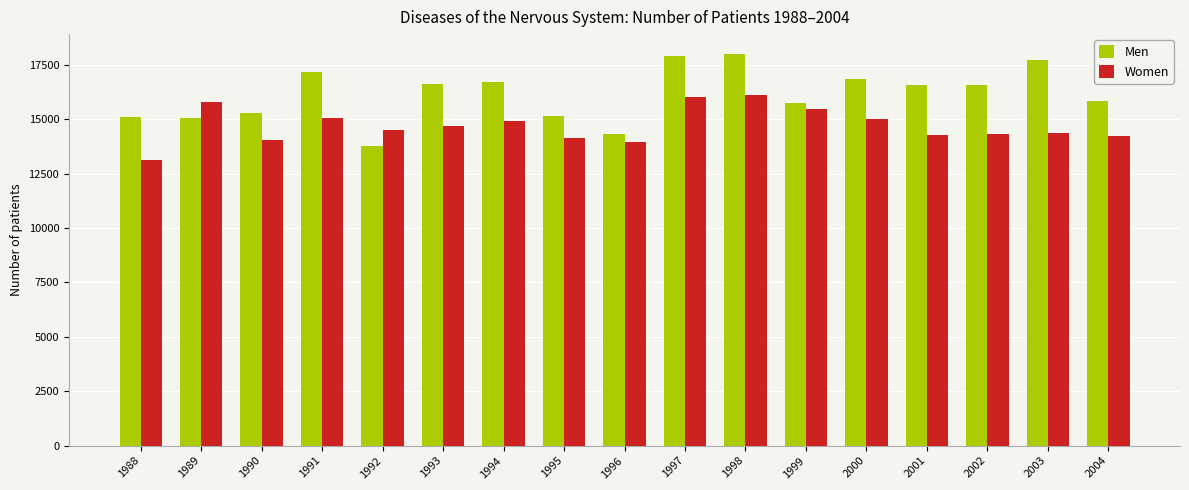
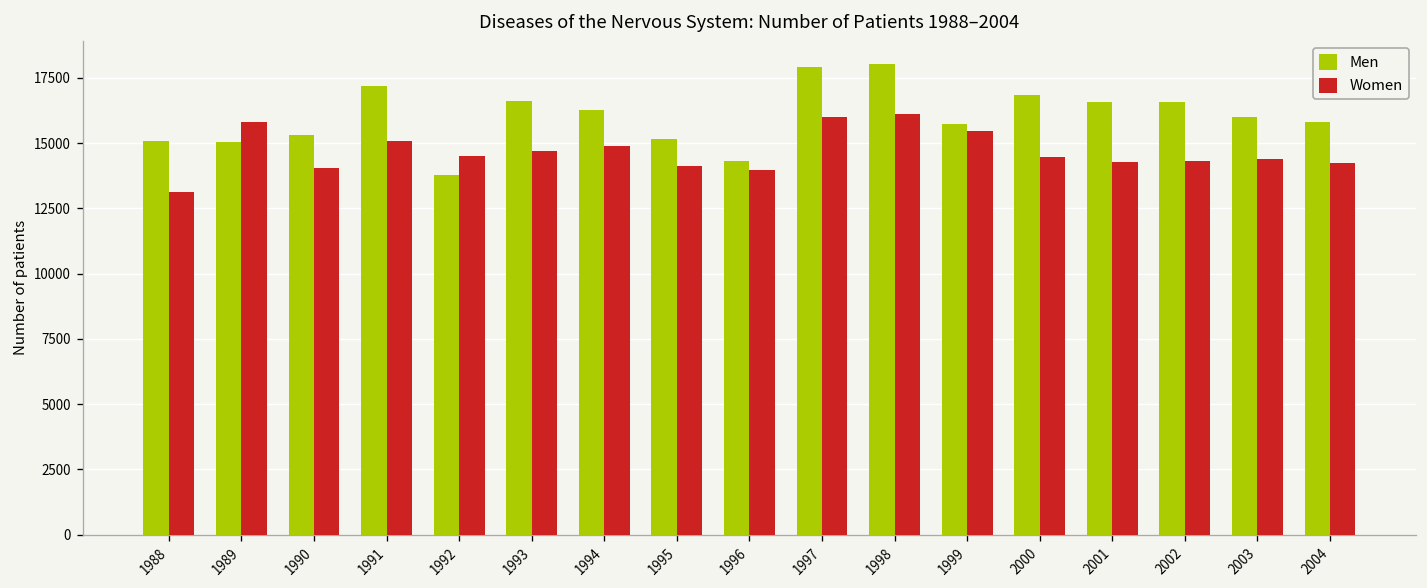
  {
    "Men": {
      "1988": 15100,
      "1989": 15000,
      "1990": 15300,
      "1991": 17200,
      "1992": 13800,
      "1993": 16600,
-     "1994": 16700,
+     "1994": 16300,
      "1995": 15200,
      "1996": 14300,
      "1997": 17900,
      "1998": 18000,
      "1999": 15800,
      "2000": 16900,
      "2001": 16600,
      "2002": 16600,
-     "2003": 17700,
+     "2003": 16000,
      "2004": 15800
    },
    "Women": {
      "1988": 13100,
      "1989": 15800,
      "1990": 14000,
      "1991": 15100,
      "1992": 14500,
      "1993": 14700,
      "1994": 14900,
      "1995": 14100,
      "1996": 14000,
      "1997": 16000,
      "1998": 16100,
      "1999": 15500,
-     "2000": 15000,
+     "2000": 14500,
      "2001": 14300,
      "2002": 14300,
      "2003": 14400,
      "2004": 14200
    }
  }
